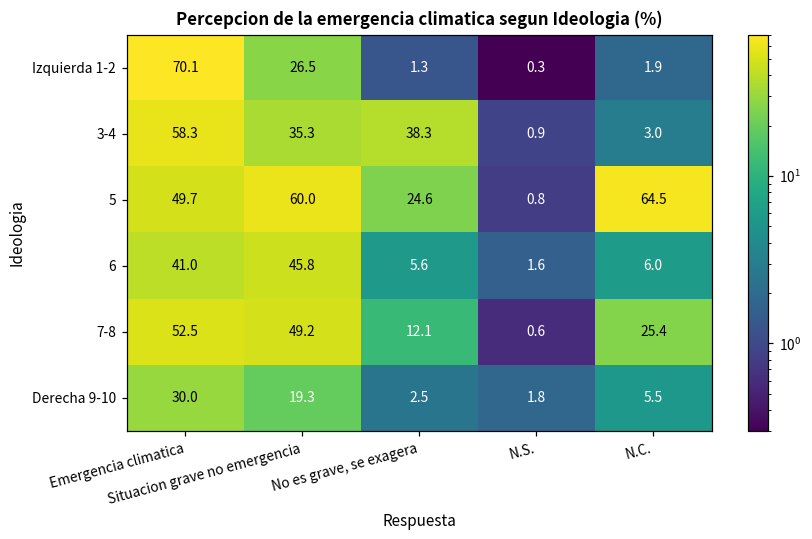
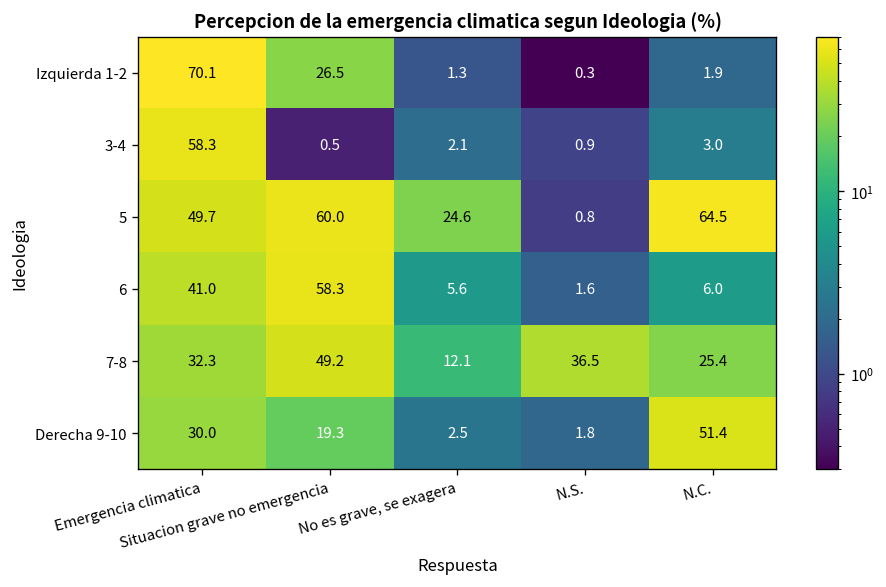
  {
    "Izquierda 1-2": {
      "Emergencia climatica": 70.1,
      "Situacion grave no emergencia": 26.5,
      "No es grave, se exagera": 1.3,
      "N.S.": 0.3,
      "N.C.": 1.9
    },
    "3-4": {
      "Emergencia climatica": 58.3,
-     "Situacion grave no emergencia": 35.3,
-     "No es grave, se exagera": 38.3,
+     "Situacion grave no emergencia": 0.5,
+     "No es grave, se exagera": 2.1,
      "N.S.": 0.9,
      "N.C.": 3.0
    },
    "5": {
      "Emergencia climatica": 49.7,
      "Situacion grave no emergencia": 60.0,
      "No es grave, se exagera": 24.6,
      "N.S.": 0.8,
      "N.C.": 64.5
    },
    "6": {
      "Emergencia climatica": 41.0,
-     "Situacion grave no emergencia": 45.8,
+     "Situacion grave no emergencia": 58.3,
      "No es grave, se exagera": 5.6,
      "N.S.": 1.6,
      "N.C.": 6.0
    },
    "7-8": {
-     "Emergencia climatica": 52.5,
+     "Emergencia climatica": 32.3,
      "Situacion grave no emergencia": 49.2,
      "No es grave, se exagera": 12.1,
-     "N.S.": 0.6,
+     "N.S.": 36.5,
      "N.C.": 25.4
    },
    "Derecha 9-10": {
      "Emergencia climatica": 30.0,
      "Situacion grave no emergencia": 19.3,
      "No es grave, se exagera": 2.5,
      "N.S.": 1.8,
-     "N.C.": 5.5
+     "N.C.": 51.4
    }
  }
